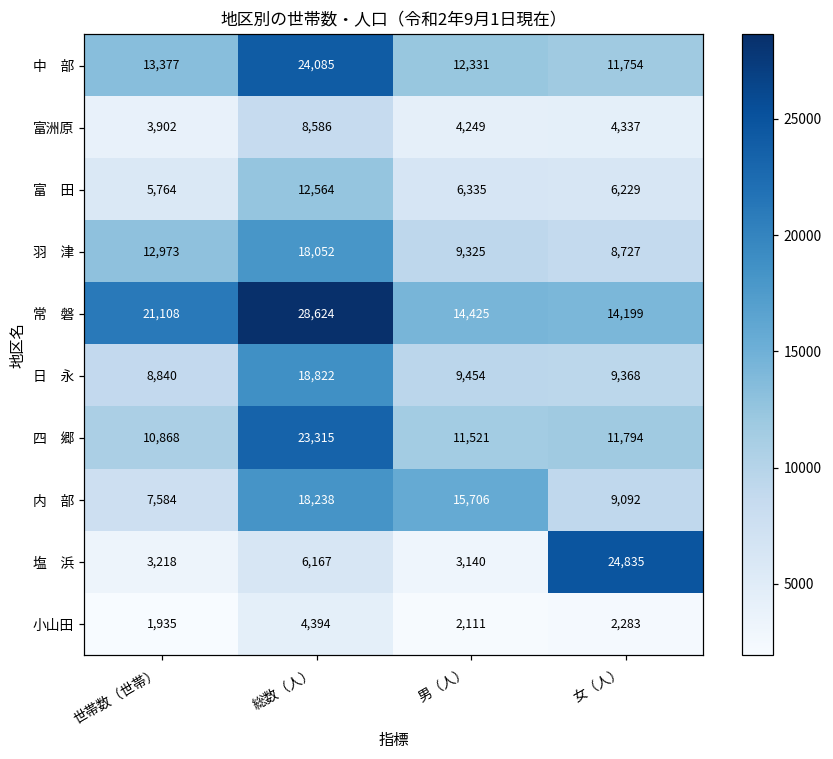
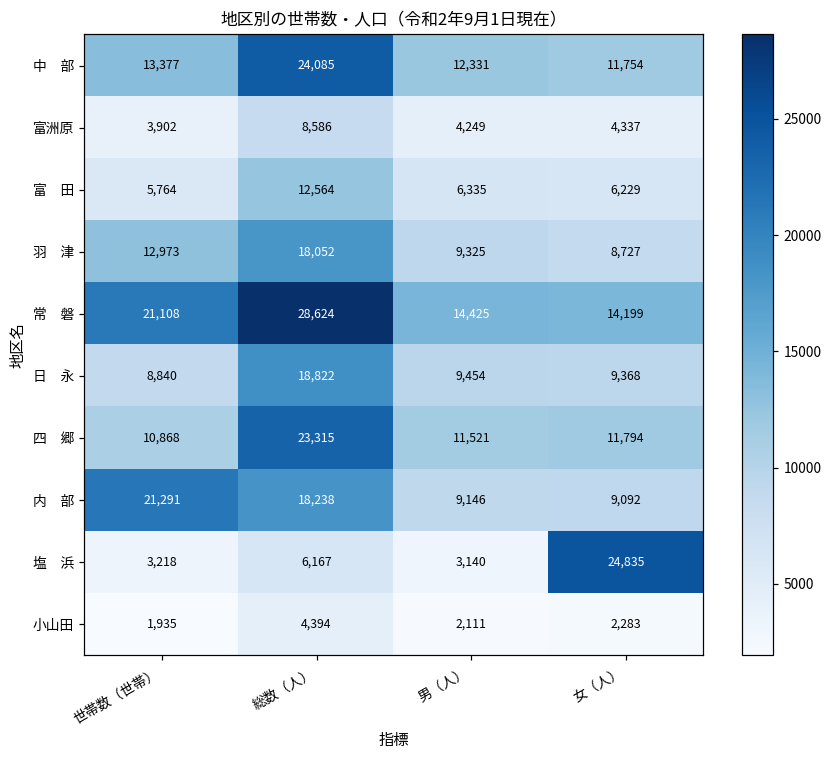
  {
    "中 部": {
      "世帯数（世帯）": "13,377",
      "総数（人）": "24,085",
      "男（人）": "12,331",
      "女（人）": "11,754"
    },
    "富洲原": {
      "世帯数（世帯）": "3,902",
      "総数（人）": "8,586",
      "男（人）": "4,249",
      "女（人）": "4,337"
    },
    "富 田": {
      "世帯数（世帯）": "5,764",
      "総数（人）": "12,564",
      "男（人）": "6,335",
      "女（人）": "6,229"
    },
    "羽 津": {
      "世帯数（世帯）": "12,973",
      "総数（人）": "18,052",
      "男（人）": "9,325",
      "女（人）": "8,727"
    },
    "常 磐": {
      "世帯数（世帯）": "21,108",
      "総数（人）": "28,624",
      "男（人）": "14,425",
      "女（人）": "14,199"
    },
    "日 永": {
      "世帯数（世帯）": "8,840",
      "総数（人）": "18,822",
      "男（人）": "9,454",
      "女（人）": "9,368"
    },
    "四 郷": {
      "世帯数（世帯）": "10,868",
      "総数（人）": "23,315",
      "男（人）": "11,521",
      "女（人）": "11,794"
    },
    "内 部": {
-     "世帯数（世帯）": "7,584",
+     "世帯数（世帯）": "21,291",
      "総数（人）": "18,238",
-     "男（人）": "15,706",
+     "男（人）": "9,146",
      "女（人）": "9,092"
    },
    "塩 浜": {
      "世帯数（世帯）": "3,218",
      "総数（人）": "6,167",
      "男（人）": "3,140",
      "女（人）": "24,835"
    },
    "小山田": {
      "世帯数（世帯）": "1,935",
      "総数（人）": "4,394",
      "男（人）": "2,111",
      "女（人）": "2,283"
    }
  }
